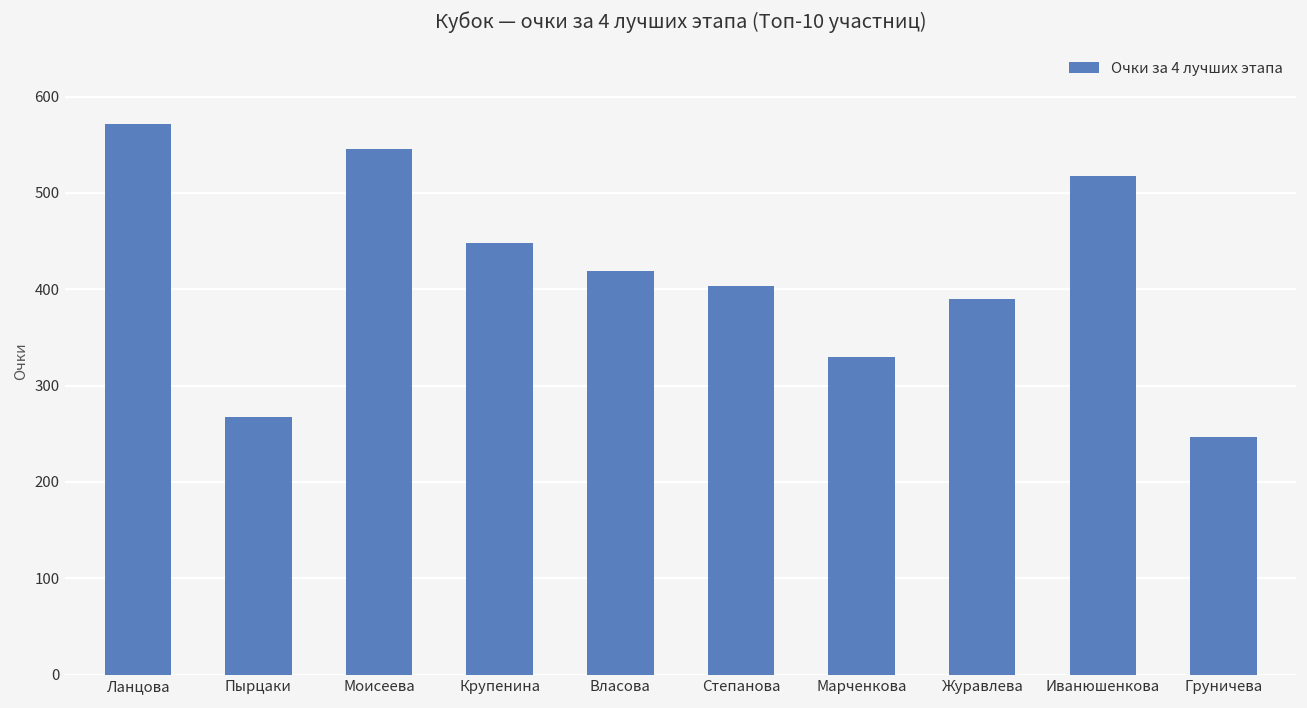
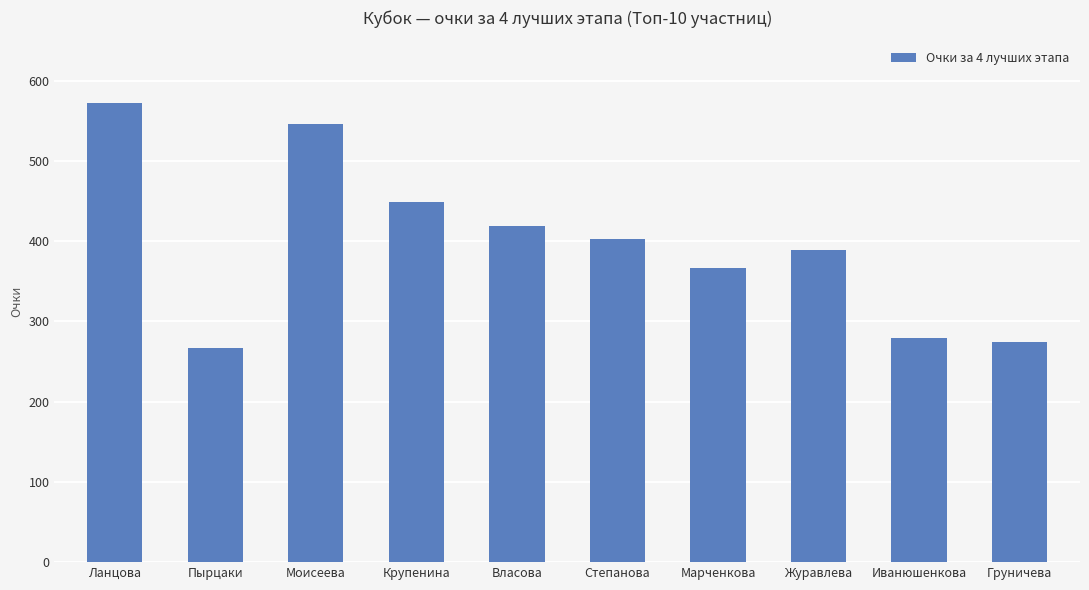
  {
    "Ланцова": 570,
    "Пырцаки": 270,
    "Моисеева": 550,
    "Крупенина": 450,
    "Власова": 420,
    "Степанова": 400,
-   "Марченкова": 330,
+   "Марченкова": 370,
    "Журавлева": 390,
-   "Иванюшенкова": 520,
-   "Груничева": 250
+   "Иванюшенкова": 280,
+   "Груничева": 270
  }
